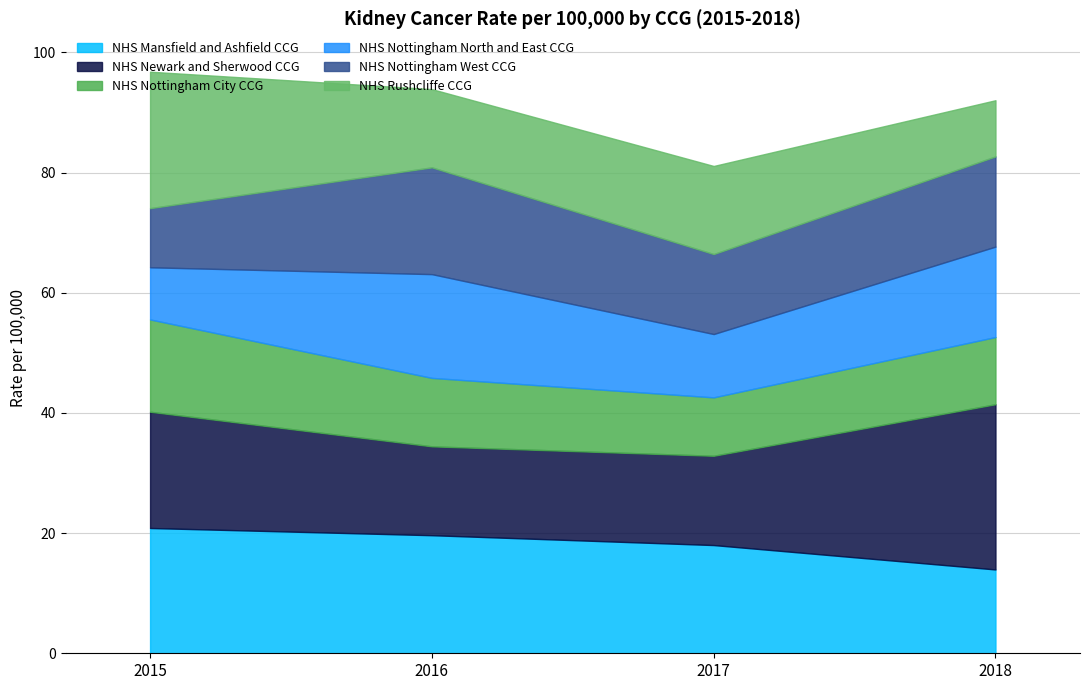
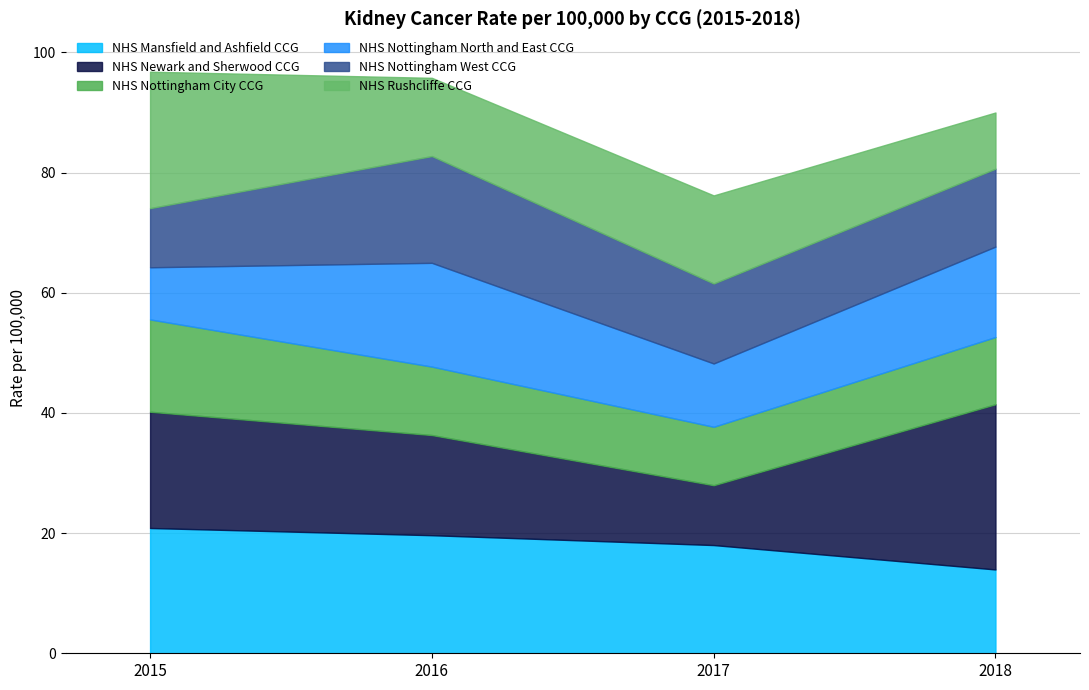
  {
    "NHS Newark and Sherwood CCG": {
      "2015": 19,
-     "2016": 15,
-     "2017": 15,
+     "2016": 17,
+     "2017": 10,
      "2018": 28
    },
    "NHS Nottingham West CCG": {
      "2015": 10,
      "2016": 18,
      "2017": 13,
-     "2018": 15
+     "2018": 13
    }
  }
